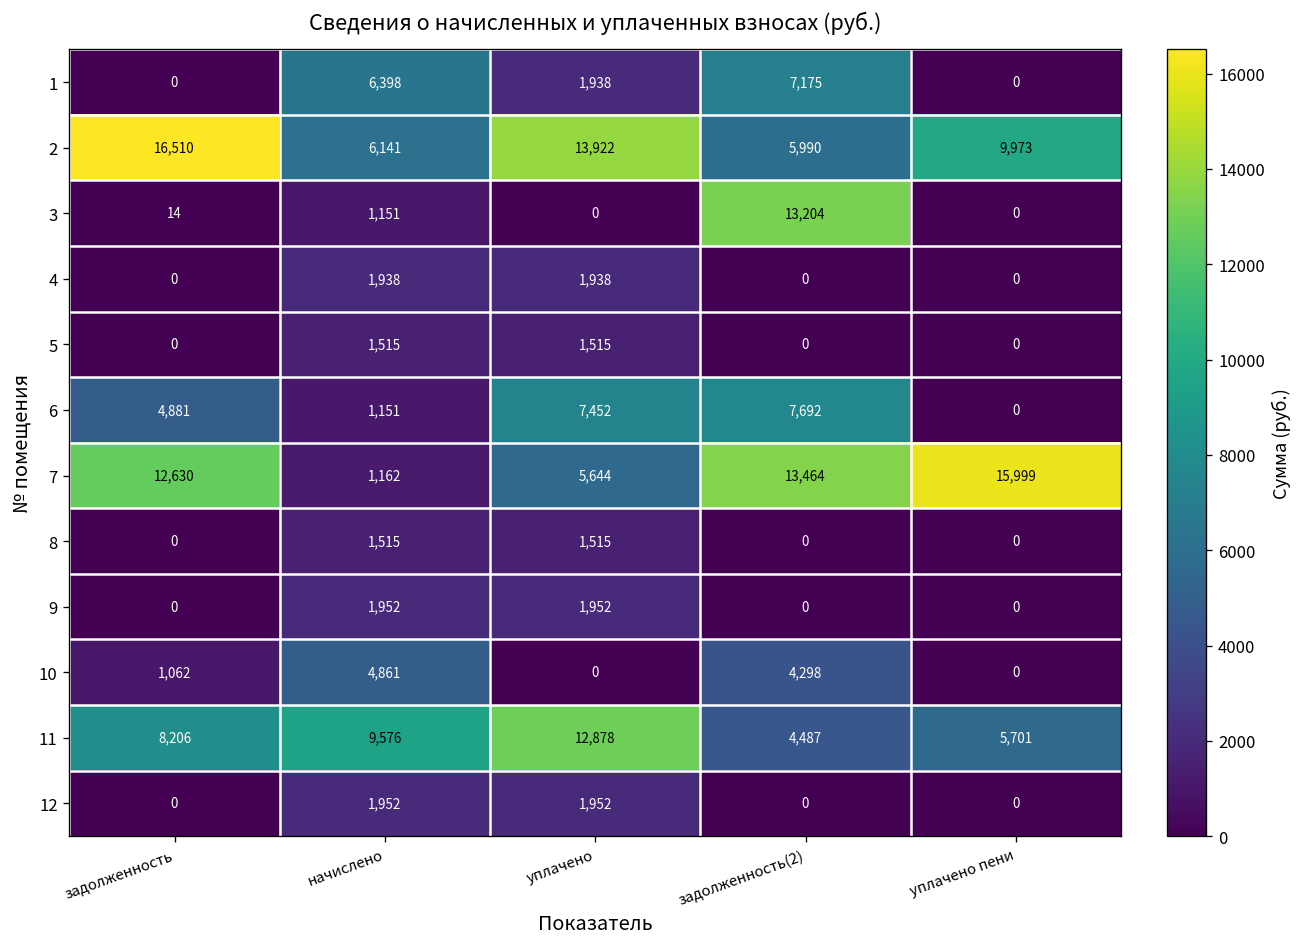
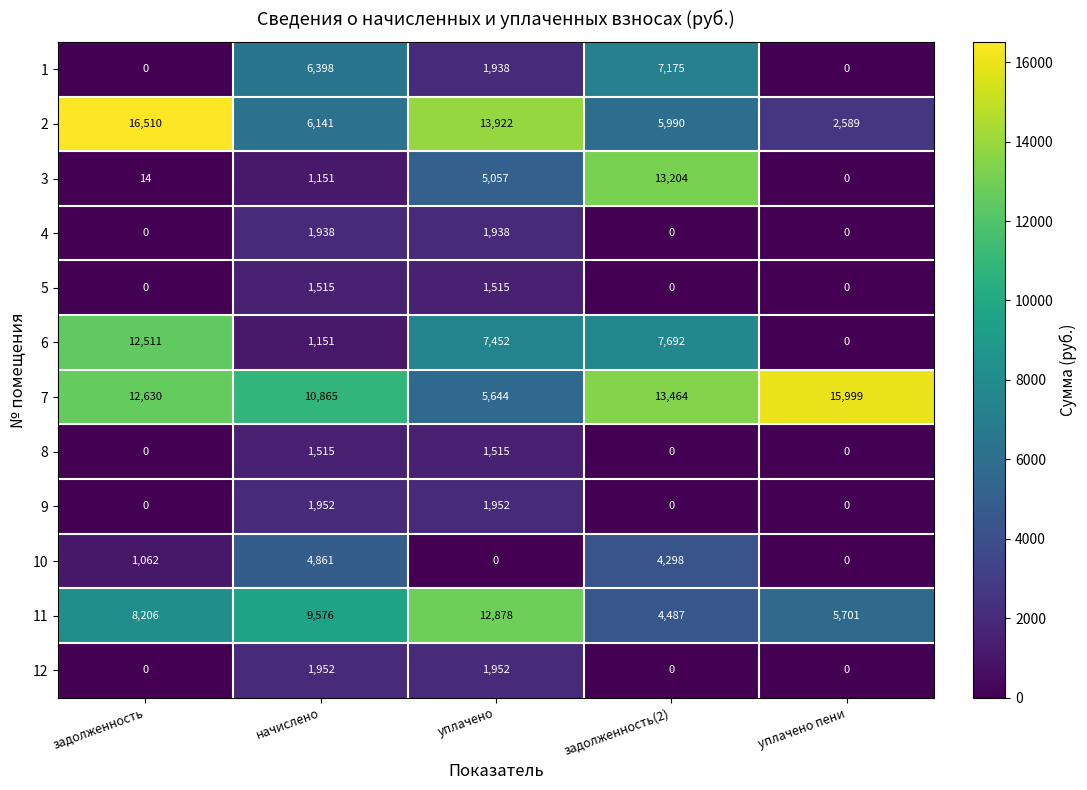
  {
    "1": {
      "задолженность": "0",
      "начислено": "6,398",
      "уплачено": "1,938",
      "задолженность(2)": "7,175",
      "уплачено пени": "0"
    },
    "2": {
      "задолженность": "16,510",
      "начислено": "6,141",
      "уплачено": "13,922",
      "задолженность(2)": "5,990",
-     "уплачено пени": "9,973"
+     "уплачено пени": "2,589"
    },
    "3": {
      "задолженность": "14",
      "начислено": "1,151",
-     "уплачено": "0",
+     "уплачено": "5,057",
      "задолженность(2)": "13,204",
      "уплачено пени": "0"
    },
    "4": {
      "задолженность": "0",
      "начислено": "1,938",
      "уплачено": "1,938",
      "задолженность(2)": "0",
      "уплачено пени": "0"
    },
    "5": {
      "задолженность": "0",
      "начислено": "1,515",
      "уплачено": "1,515",
      "задолженность(2)": "0",
      "уплачено пени": "0"
    },
    "6": {
-     "задолженность": "4,881",
+     "задолженность": "12,511",
      "начислено": "1,151",
      "уплачено": "7,452",
      "задолженность(2)": "7,692",
      "уплачено пени": "0"
    },
    "7": {
      "задолженность": "12,630",
-     "начислено": "1,162",
+     "начислено": "10,865",
      "уплачено": "5,644",
      "задолженность(2)": "13,464",
      "уплачено пени": "15,999"
    },
    "8": {
      "задолженность": "0",
      "начислено": "1,515",
      "уплачено": "1,515",
      "задолженность(2)": "0",
      "уплачено пени": "0"
    },
    "9": {
      "задолженность": "0",
      "начислено": "1,952",
      "уплачено": "1,952",
      "задолженность(2)": "0",
      "уплачено пени": "0"
    },
    "10": {
      "задолженность": "1,062",
      "начислено": "4,861",
      "уплачено": "0",
      "задолженность(2)": "4,298",
      "уплачено пени": "0"
    },
    "11": {
      "задолженность": "8,206",
      "начислено": "9,576",
      "уплачено": "12,878",
      "задолженность(2)": "4,487",
      "уплачено пени": "5,701"
    },
    "12": {
      "задолженность": "0",
      "начислено": "1,952",
      "уплачено": "1,952",
      "задолженность(2)": "0",
      "уплачено пени": "0"
    }
  }
